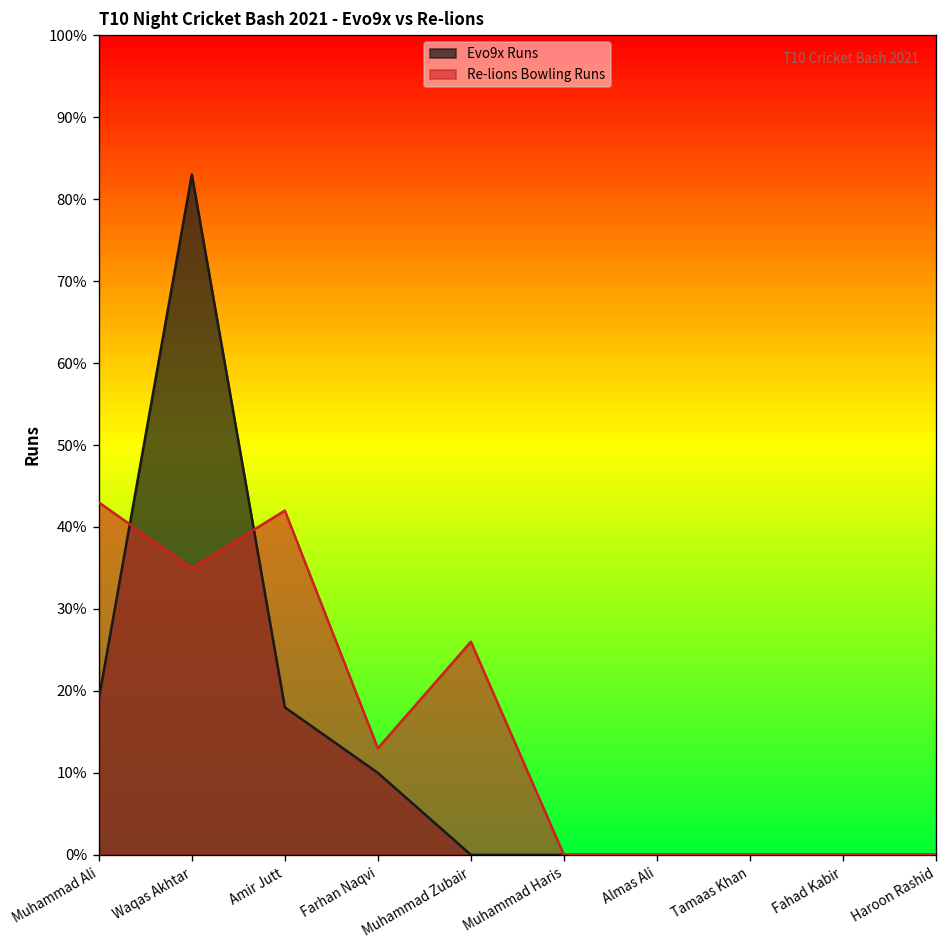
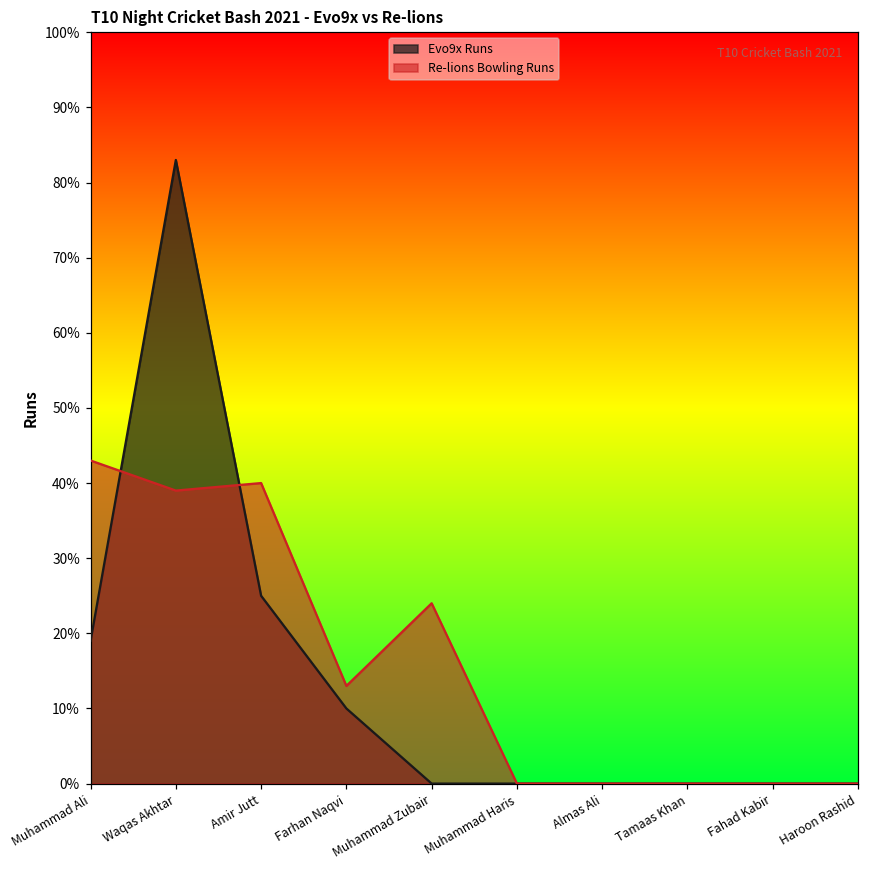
  {
    "Evo9x Runs": {
      "Muhammad Ali": "19%",
      "Waqas Akhtar": "83%",
-     "Amir Jutt": "18%",
+     "Amir Jutt": "25%",
      "Farhan Naqvi": "10%",
      "Muhammad Zubair": "0%"
    },
    "Re-lions Bowling Runs": {
      "Muhammad Ali": "43%",
-     "Waqas Akhtar": "35%",
-     "Amir Jutt": "42%",
+     "Waqas Akhtar": "39%",
+     "Amir Jutt": "40%",
      "Farhan Naqvi": "13%",
-     "Muhammad Zubair": "26%"
+     "Muhammad Zubair": "24%"
    }
  }
